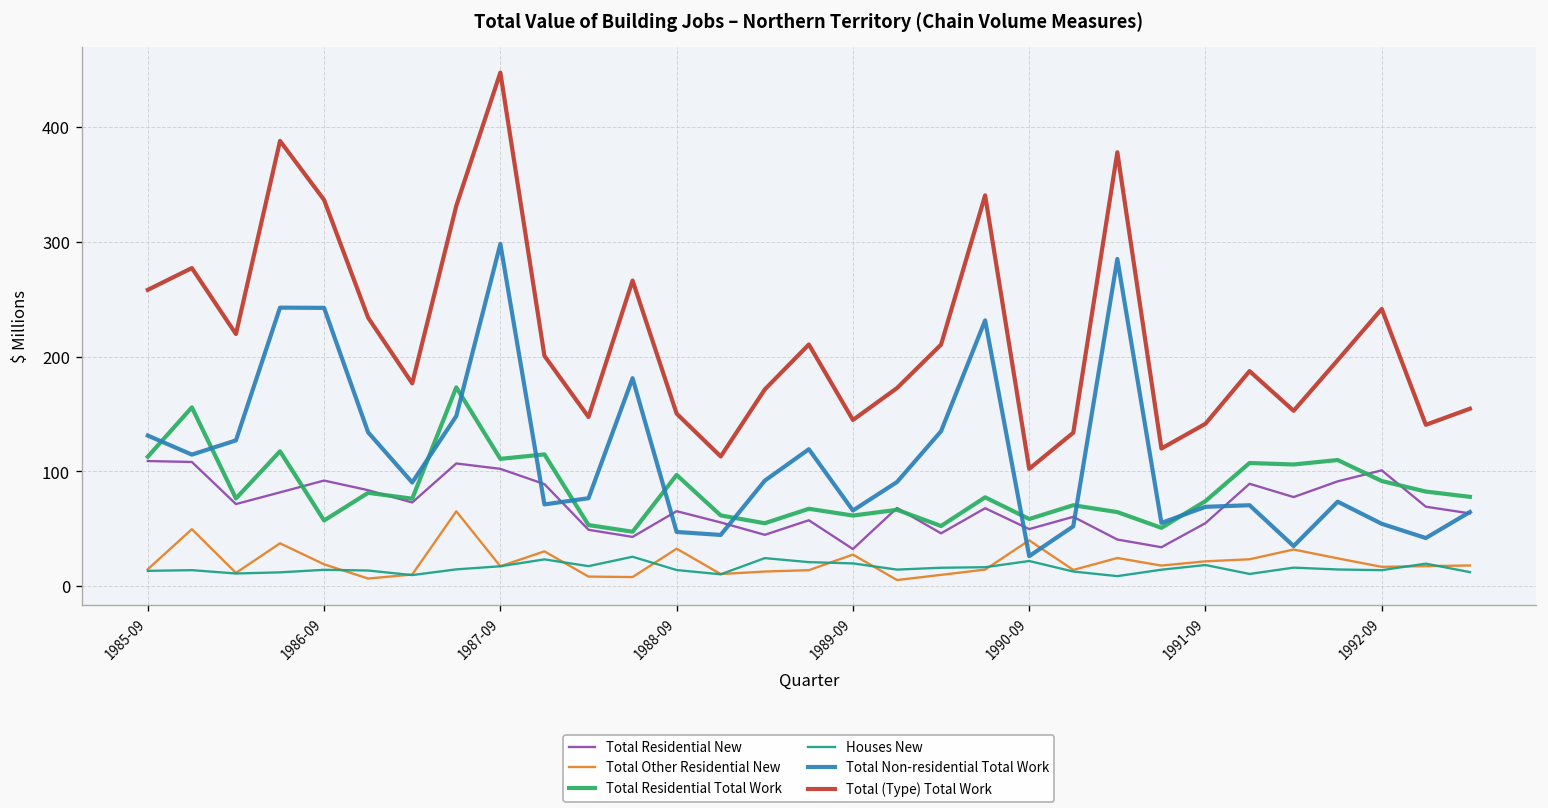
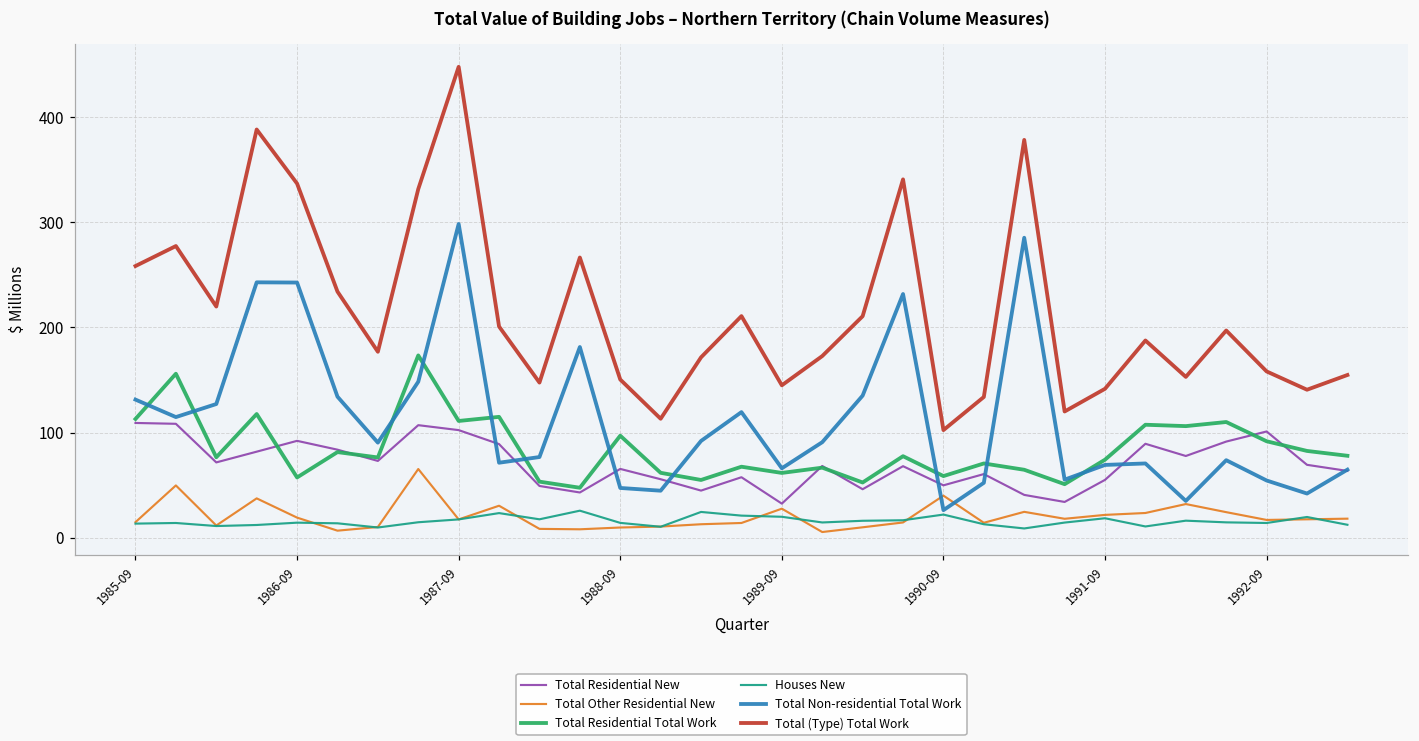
  {
    "Total Residential New": {
      "1985-09": 110,
      "1986-09": 90,
      "1987-09": 100,
      "1988-09": 70,
      "1989-09": 30,
      "1990-09": 50,
      "1991-09": 60,
      "1992-09": 100
    },
    "Total Other Residential New": {
      "1986-09": 20,
-     "1988-09": 30,
+     "1988-09": 10,
      "1989-09": 30,
      "1990-09": 40,
      "1991-09": 20,
      "1992-09": 20
    },
    "Total Non-residential Total Work": {
      "1985-09": 130,
      "1986-09": 240,
      "1987-09": 300,
      "1988-09": 50,
      "1989-09": 70,
      "1990-09": 30,
      "1991-09": 70,
      "1992-09": 50
    },
    "Total (Type) Total Work": {
      "1985-09": 260,
      "1986-09": 340,
      "1987-09": 450,
      "1988-09": 150,
      "1989-09": 140,
      "1990-09": 100,
      "1991-09": 140,
-     "1992-09": 240
+     "1992-09": 160
    }
  }
